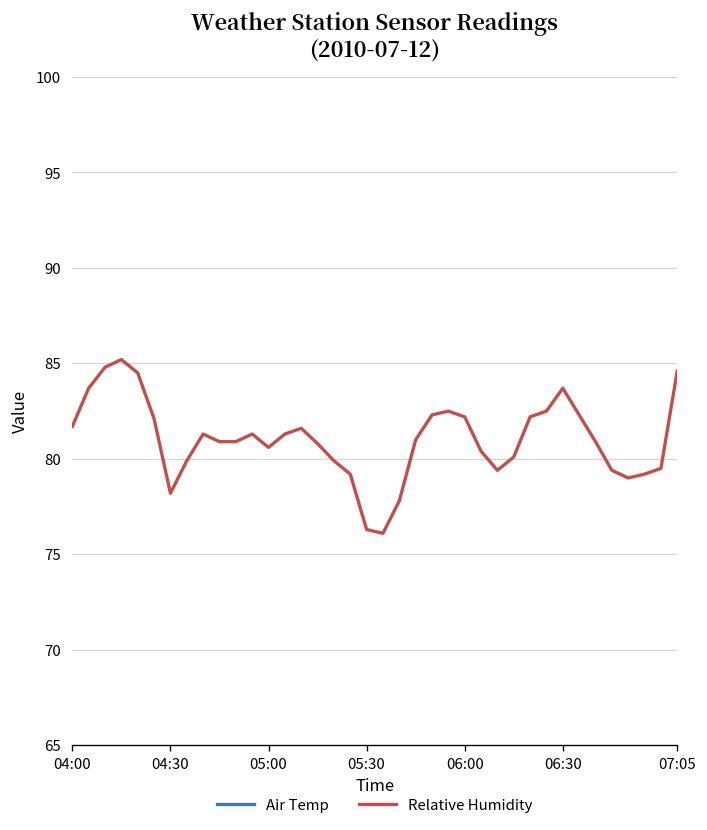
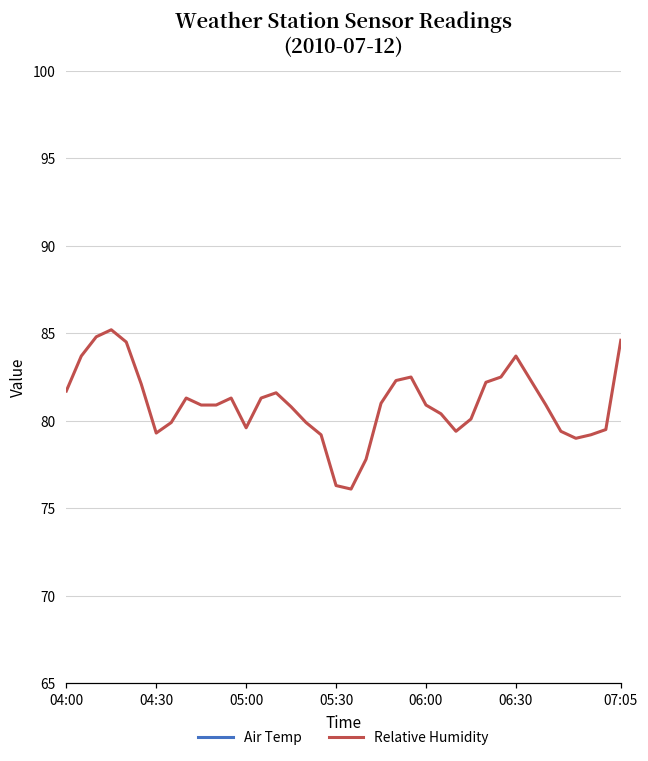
  {
    "Relative Humidity": {
      "04:00": 81.7,
-     "04:30": 78.2,
-     "05:00": 80.6,
+     "04:30": 79.3,
+     "05:00": 79.6,
      "05:30": 76.3,
-     "06:00": 82.2,
+     "06:00": 80.9,
      "06:30": 83.7,
      "07:05": 84.6
    }
  }
